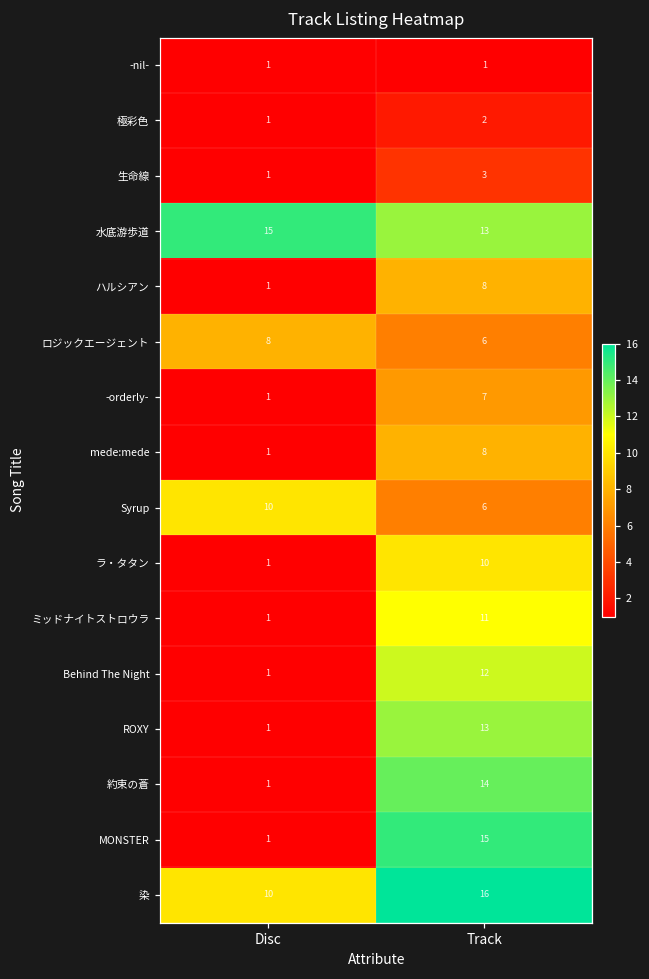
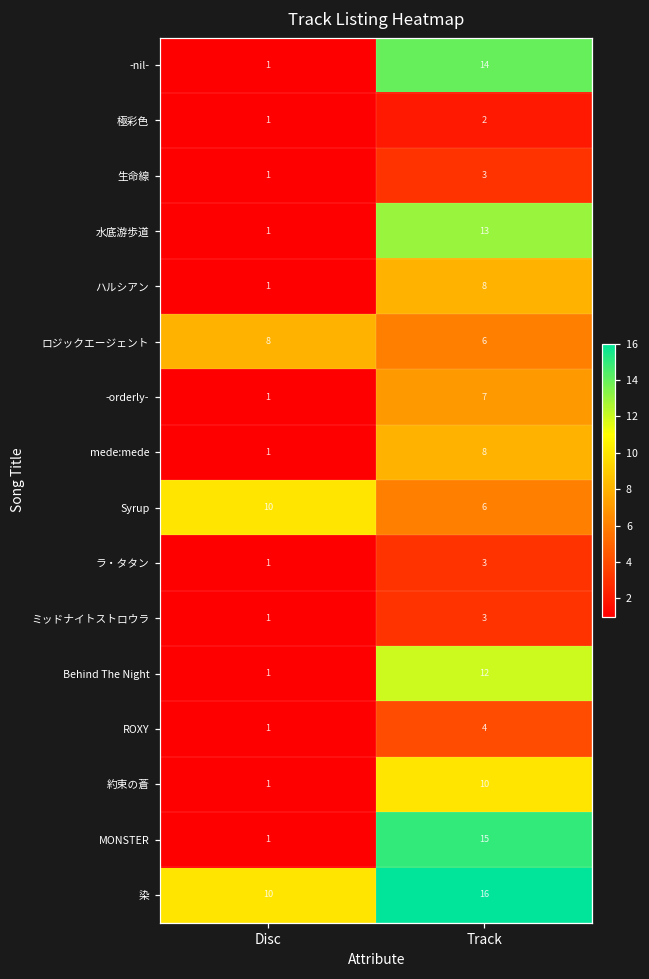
  {
    "-nil-": {
      "Disc": 1,
-     "Track": 1
+     "Track": 14
    },
    "極彩色": {
      "Disc": 1,
      "Track": 2
    },
    "生命線": {
      "Disc": 1,
      "Track": 3
    },
    "水底游歩道": {
-     "Disc": 15,
+     "Disc": 1,
      "Track": 13
    },
    "ハルシアン": {
      "Disc": 1,
      "Track": 8
    },
    "ロジックエージェント": {
      "Disc": 8,
      "Track": 6
    },
    "-orderly-": {
      "Disc": 1,
      "Track": 7
    },
    "mede:mede": {
      "Disc": 1,
      "Track": 8
    },
    "Syrup": {
      "Disc": 10,
      "Track": 6
    },
    "ラ・タタン": {
      "Disc": 1,
-     "Track": 10
+     "Track": 3
    },
    "ミッドナイトストロウラ": {
      "Disc": 1,
-     "Track": 11
+     "Track": 3
    },
    "Behind The Night": {
      "Disc": 1,
      "Track": 12
    },
    "ROXY": {
      "Disc": 1,
-     "Track": 13
+     "Track": 4
    },
    "約束の蒼": {
      "Disc": 1,
-     "Track": 14
+     "Track": 10
    },
    "MONSTER": {
      "Disc": 1,
      "Track": 15
    },
    "染": {
      "Disc": 10,
      "Track": 16
    }
  }
